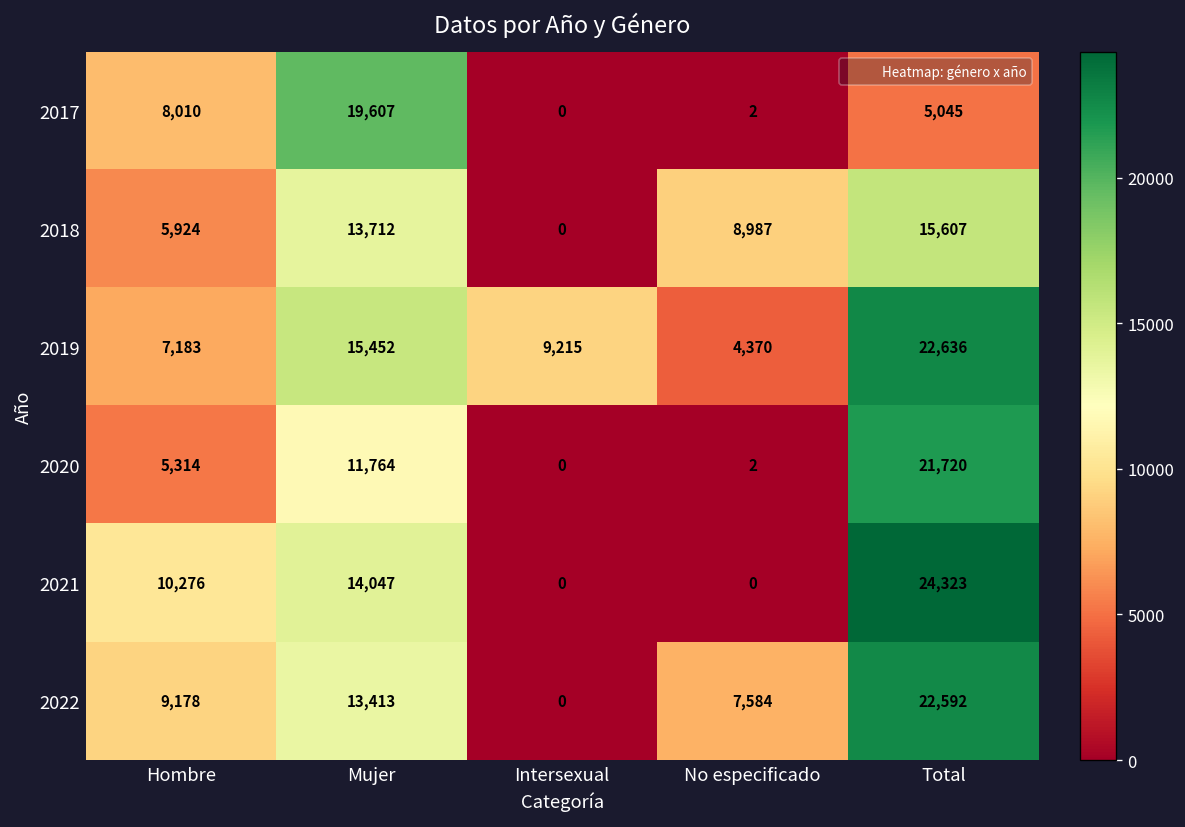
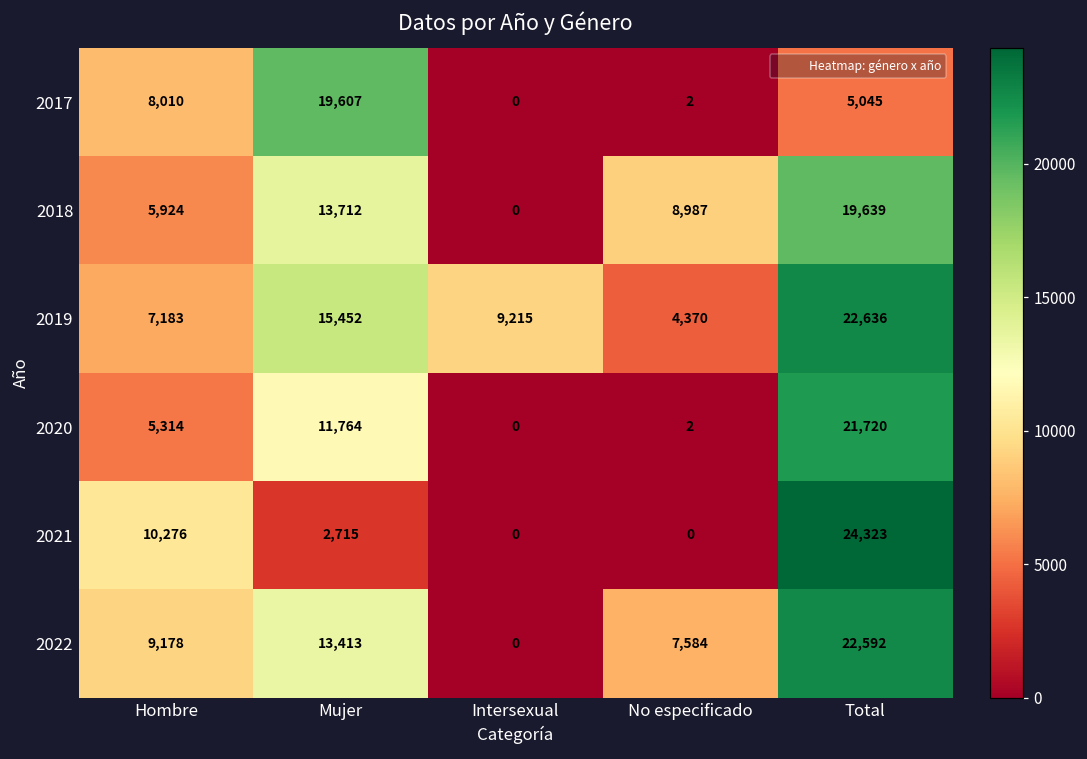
  {
    "2017": {
      "Hombre": "8,010",
      "Mujer": "19,607",
      "Intersexual": "0",
      "No especificado": "2",
      "Total": "5,045"
    },
    "2018": {
      "Hombre": "5,924",
      "Mujer": "13,712",
      "Intersexual": "0",
      "No especificado": "8,987",
-     "Total": "15,607"
+     "Total": "19,639"
    },
    "2019": {
      "Hombre": "7,183",
      "Mujer": "15,452",
      "Intersexual": "9,215",
      "No especificado": "4,370",
      "Total": "22,636"
    },
    "2020": {
      "Hombre": "5,314",
      "Mujer": "11,764",
      "Intersexual": "0",
      "No especificado": "2",
      "Total": "21,720"
    },
    "2021": {
      "Hombre": "10,276",
-     "Mujer": "14,047",
+     "Mujer": "2,715",
      "Intersexual": "0",
      "No especificado": "0",
      "Total": "24,323"
    },
    "2022": {
      "Hombre": "9,178",
      "Mujer": "13,413",
      "Intersexual": "0",
      "No especificado": "7,584",
      "Total": "22,592"
    }
  }
